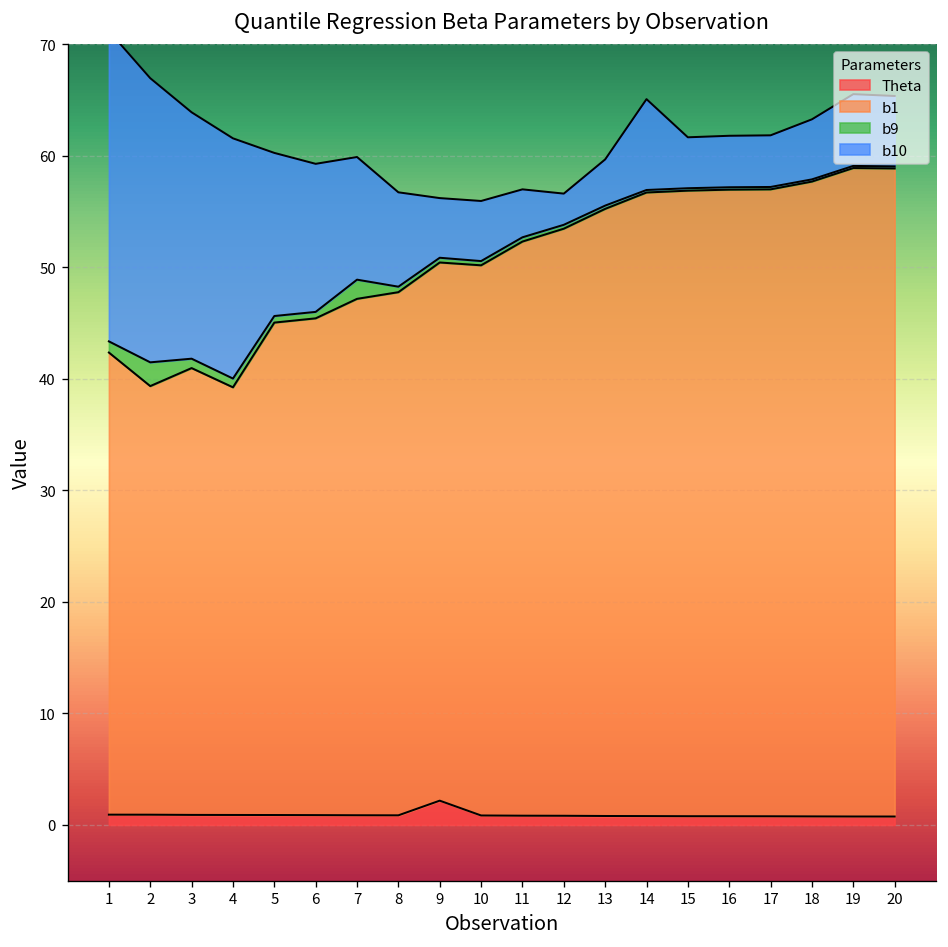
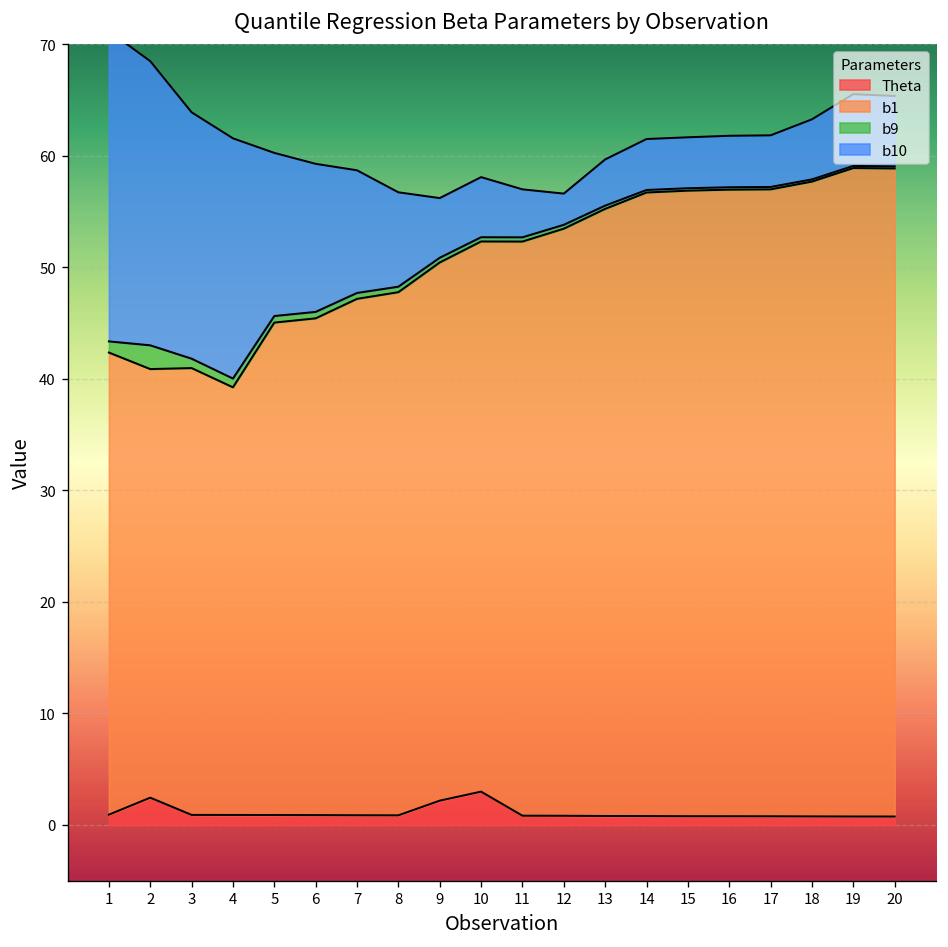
  {
    "Theta": {
      "1": 1,
-     "2": 1,
+     "2": 2,
      "3": 1,
      "4": 1,
      "5": 1,
      "6": 1,
      "7": 1,
      "8": 1,
      "9": 2,
-     "10": 1,
+     "10": 3,
      "11": 1,
      "12": 1,
      "13": 1,
      "14": 1,
      "15": 1,
      "16": 1,
      "17": 1,
      "18": 1,
      "19": 1,
      "20": 1
    },
    "b1": {
      "1": 41,
      "2": 38,
      "3": 40,
      "4": 38,
      "5": 44,
      "6": 45,
      "7": 46,
      "8": 47,
      "9": 48,
      "10": 49,
      "11": 51,
      "12": 53,
      "13": 54
    },
    "b9": {
      "1": 1,
      "2": 2,
      "3": 1,
      "4": 1,
      "5": 1,
      "6": 1,
-     "7": 2,
+     "7": 1,
      "8": 0,
      "9": 0,
      "10": 0,
      "11": 0,
      "12": 0,
      "13": 0
    },
    "b10": {
      "2": 25,
      "3": 22,
      "4": 22,
      "5": 15,
      "6": 13,
      "7": 11,
      "8": 8,
      "9": 5,
      "10": 5,
      "11": 4,
      "12": 3,
      "13": 4,
-     "14": 8,
+     "14": 5,
      "15": 5,
      "16": 5,
      "17": 5,
      "18": 5
    }
  }
